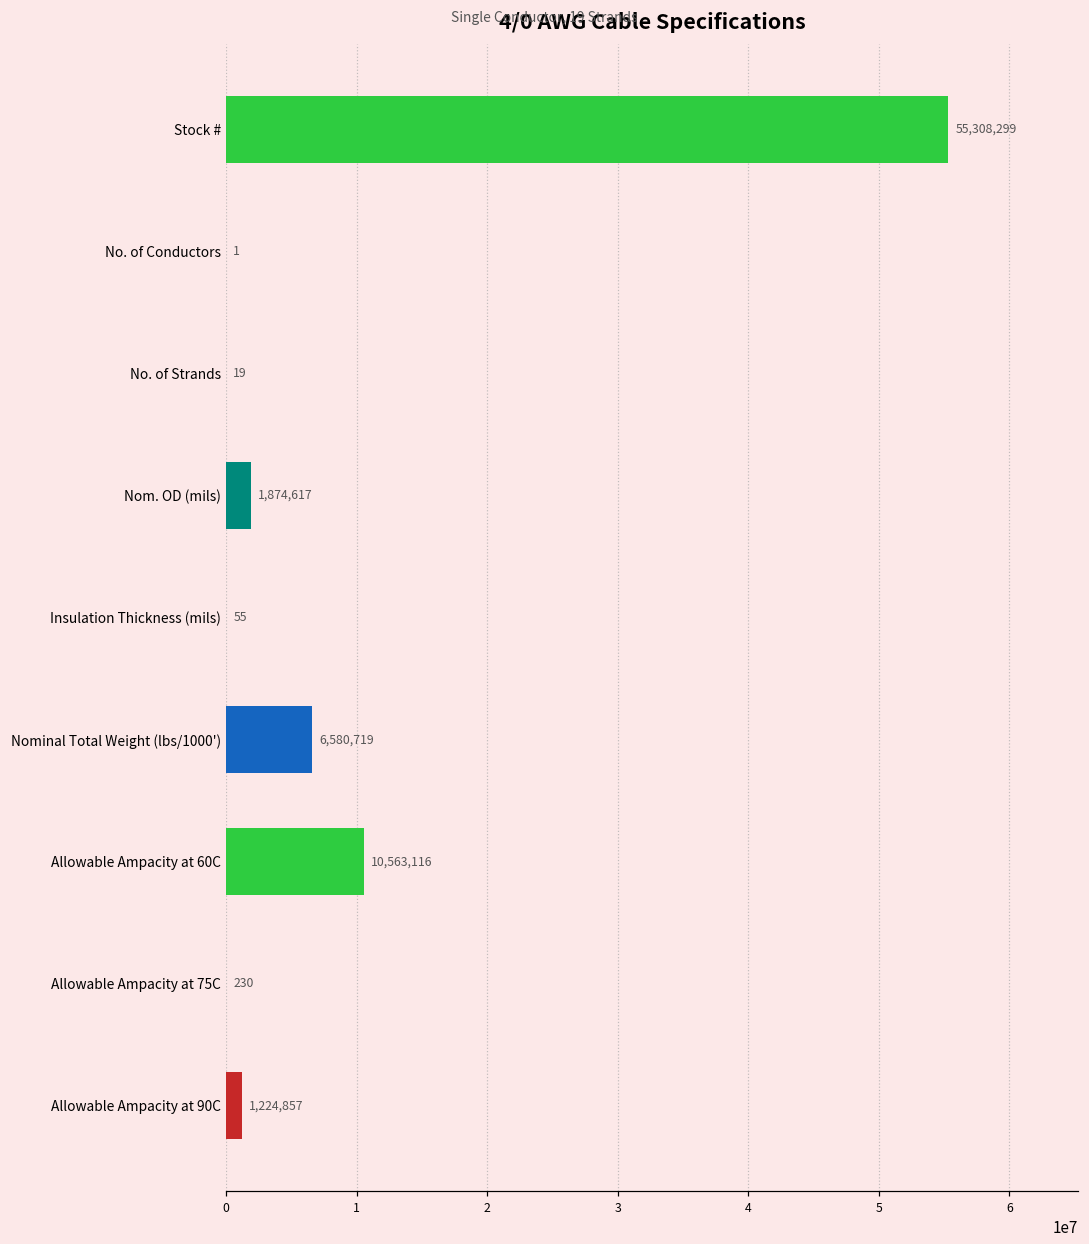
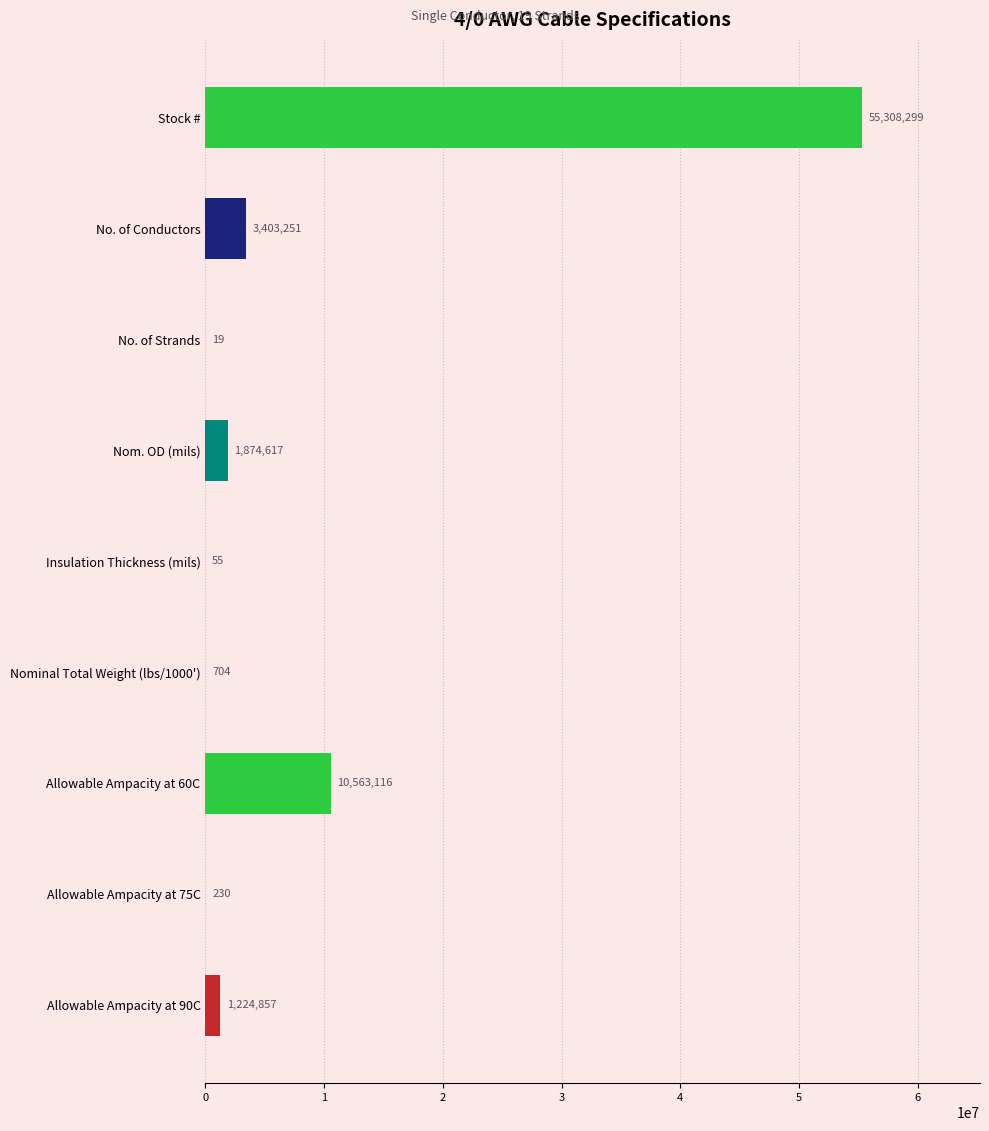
  {
    "Stock #": "55,308,299",
-   "No. of Conductors": "1",
+   "No. of Conductors": "3,403,251",
    "No. of Strands": "19",
    "Nom. OD (mils)": "1,874,617",
    "Insulation Thickness (mils)": "55",
-   "Nominal Total Weight (lbs/1000')": "6,580,719",
+   "Nominal Total Weight (lbs/1000')": "704",
    "Allowable Ampacity at 60C": "10,563,116",
    "Allowable Ampacity at 75C": "230",
    "Allowable Ampacity at 90C": "1,224,857"
  }
